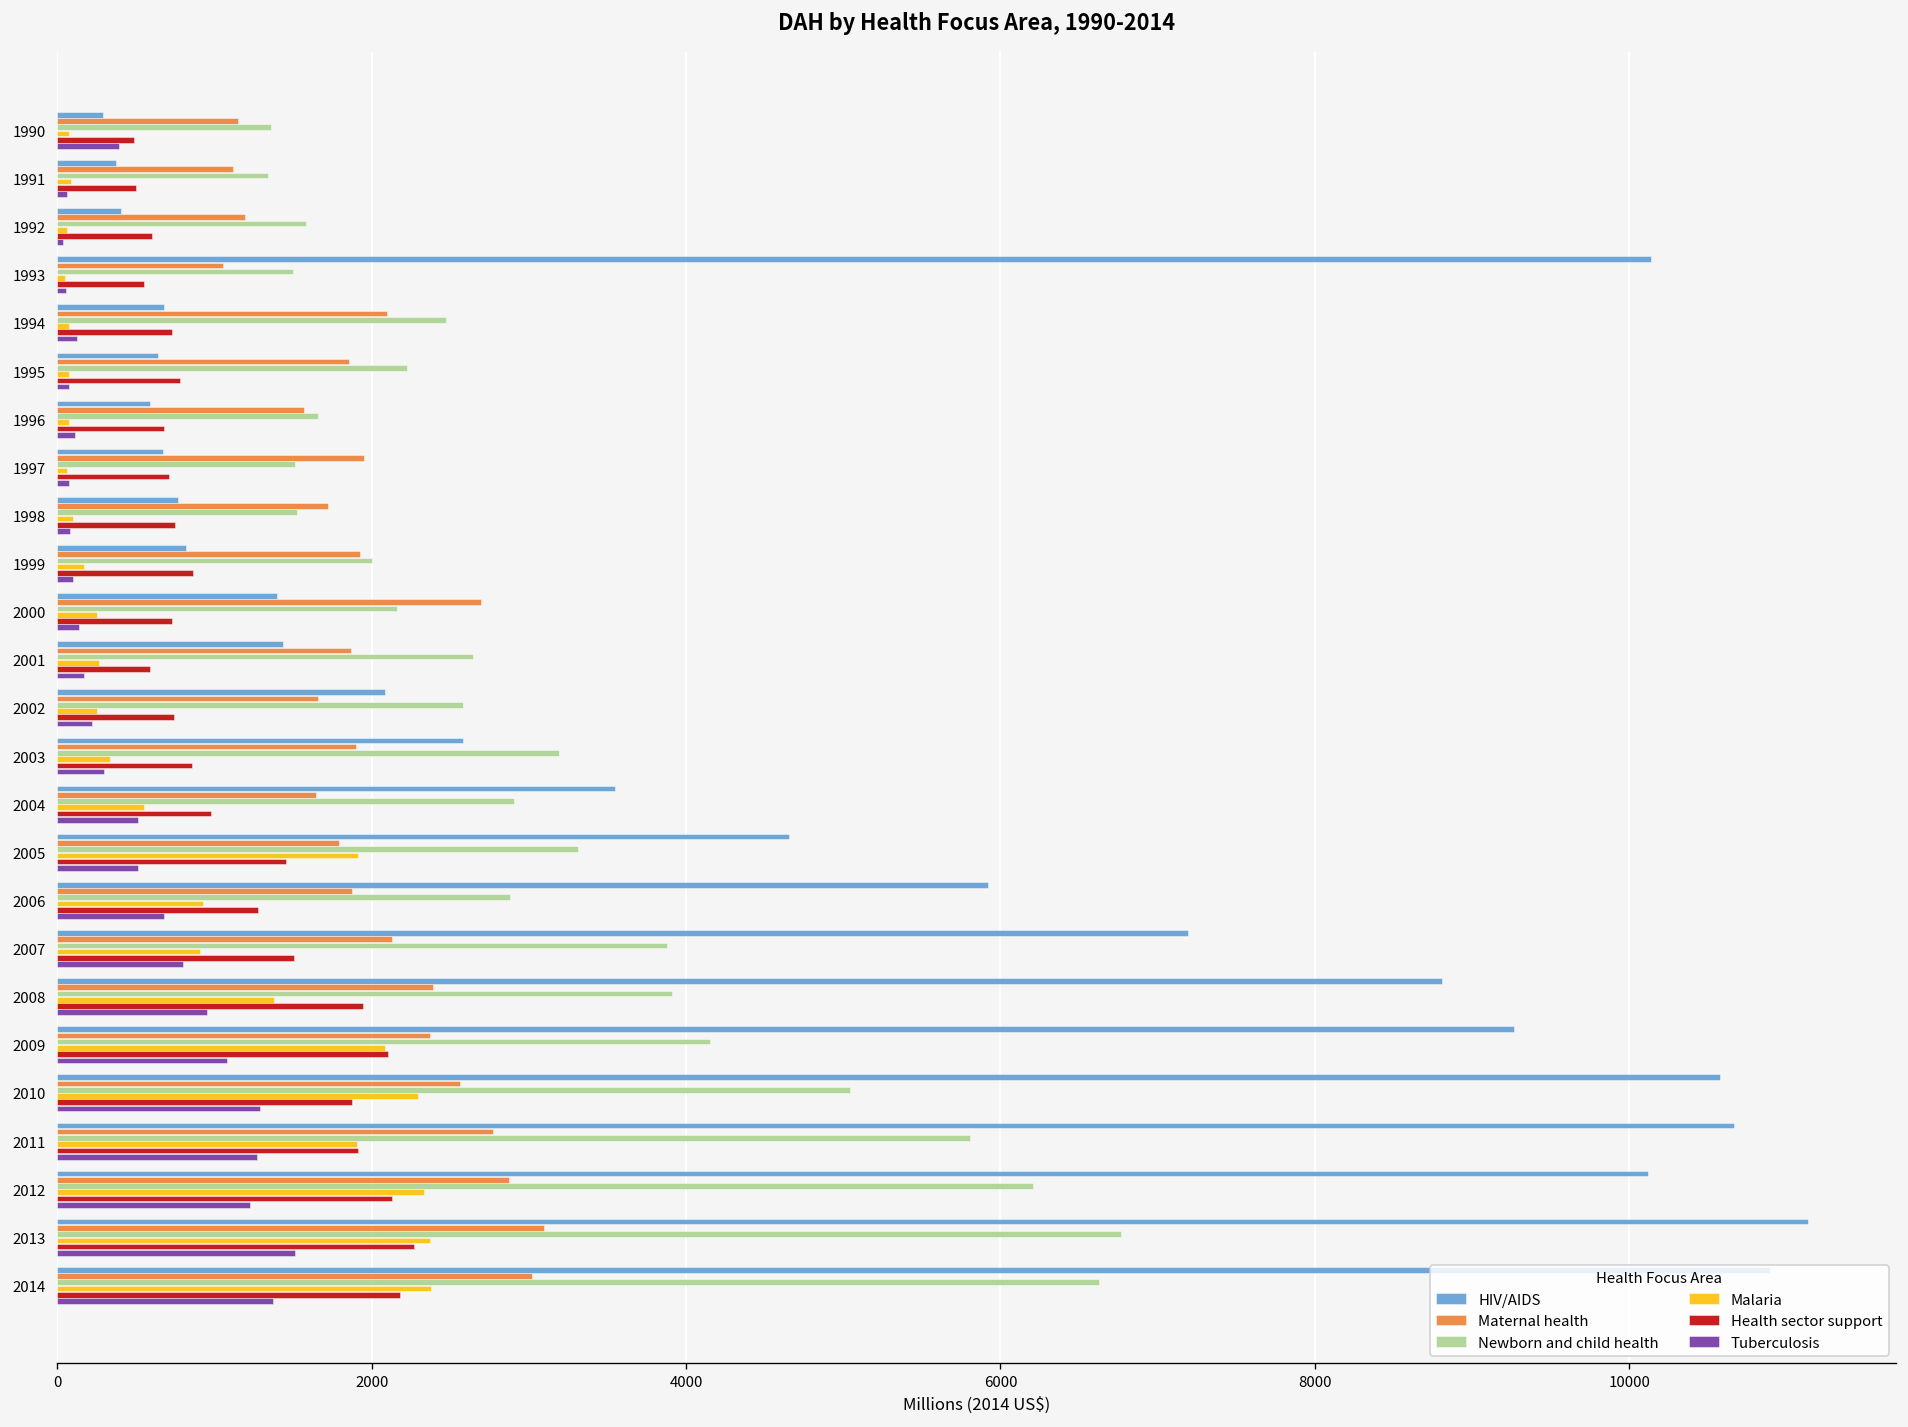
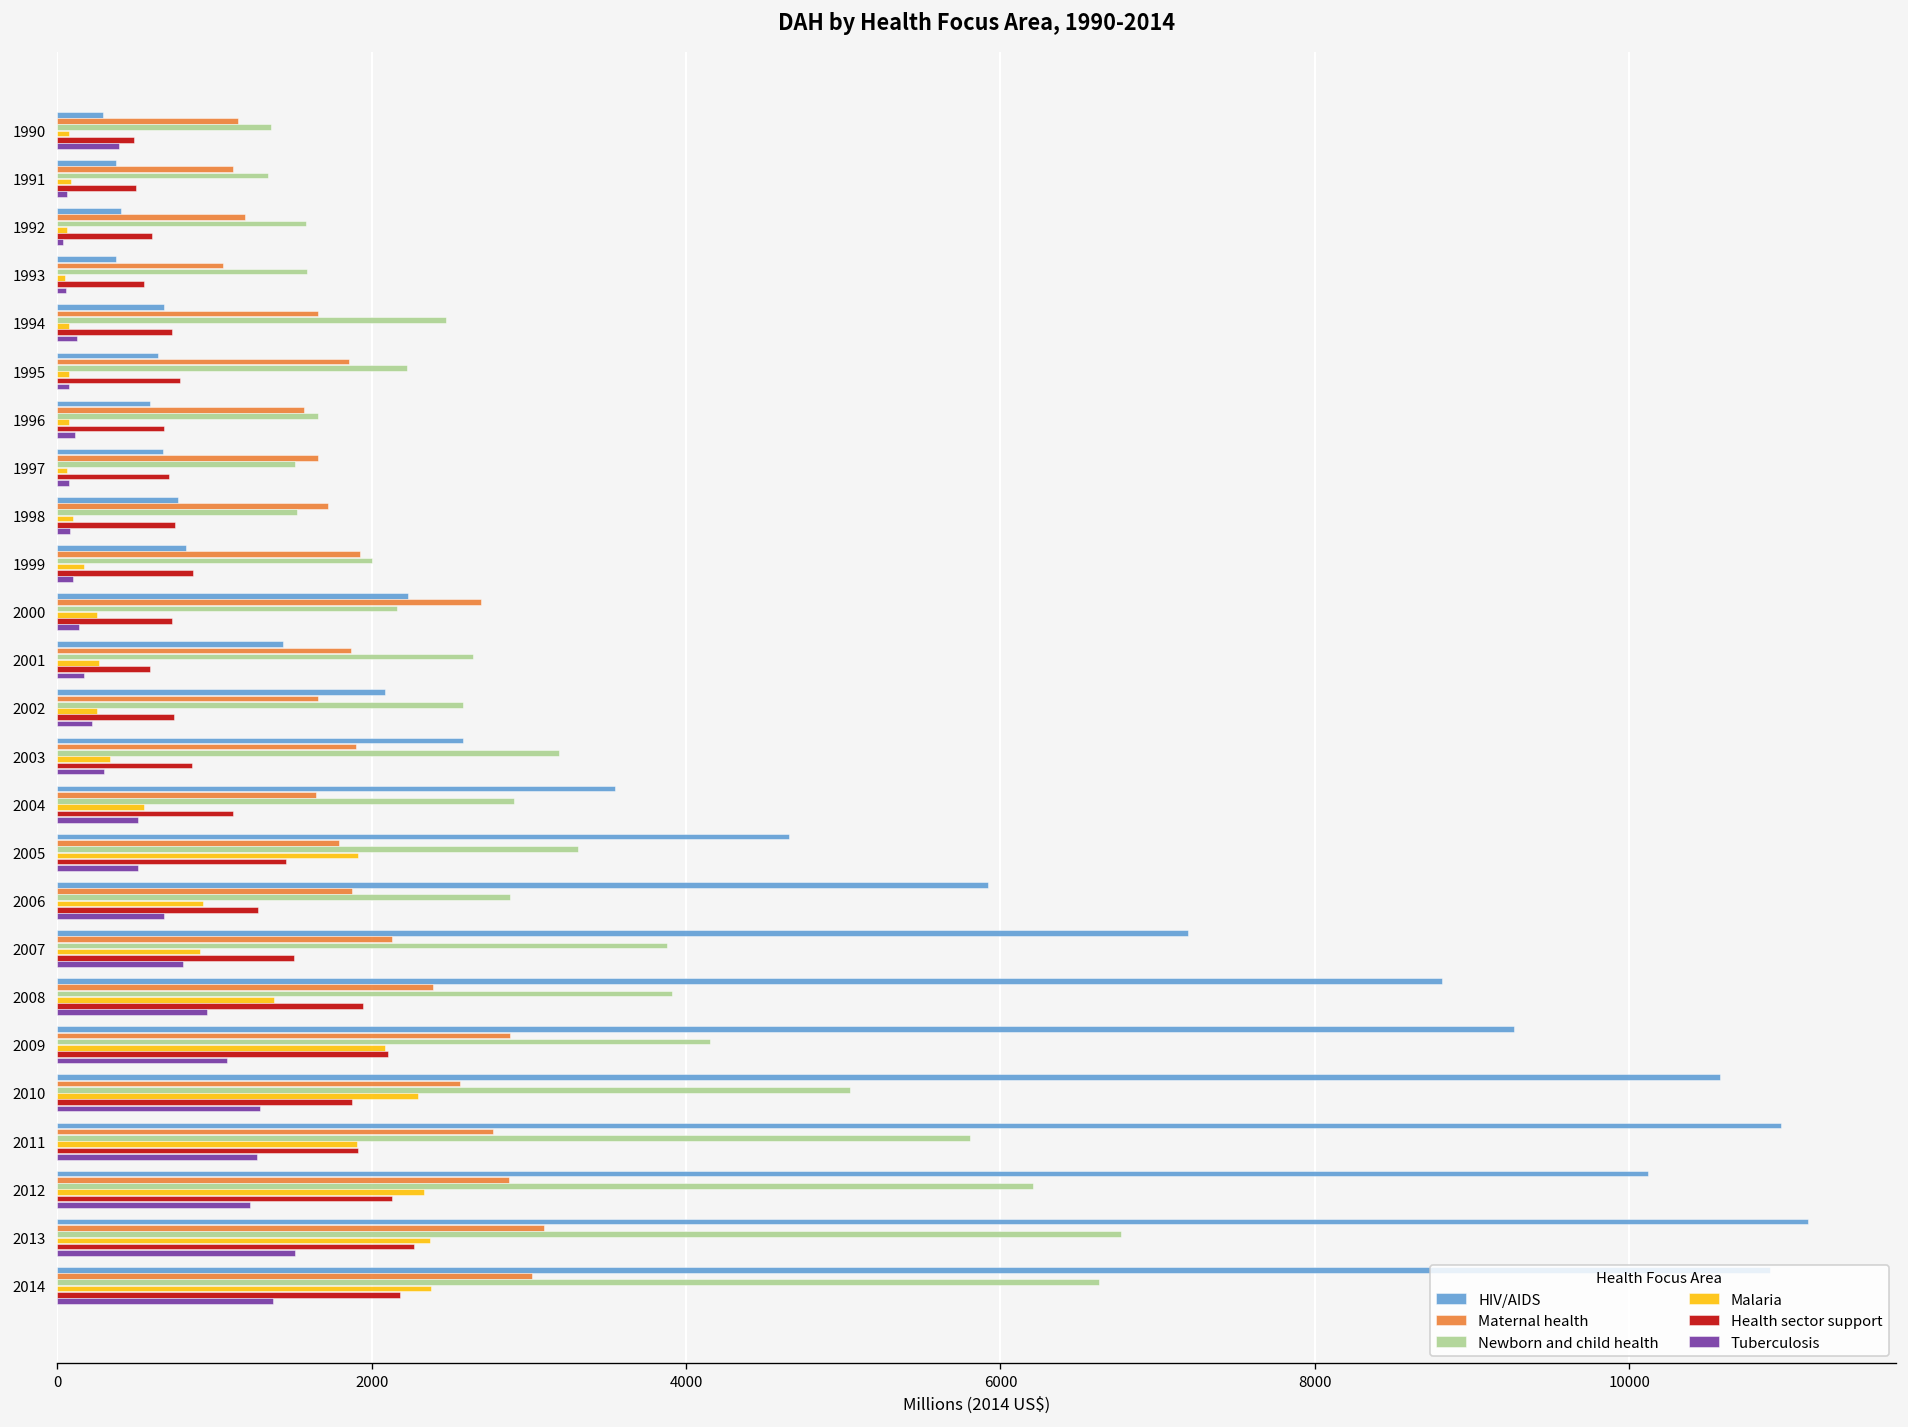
  {
    "HIV/AIDS": {
      "1990": 290,
      "1991": 370,
      "1992": 410,
-     "1993": 10140,
+     "1993": 380,
      "1994": 680,
      "1995": 640,
      "1996": 590,
      "1997": 670,
      "1998": 770,
      "1999": 820,
-     "2000": 1400,
+     "2000": 2230,
      "2001": 1440,
      "2002": 2090,
      "2003": 2580,
      "2004": 3550,
      "2005": 4660,
      "2006": 5920,
      "2007": 7190,
      "2008": 8810,
      "2009": 9270,
      "2010": 10580,
-     "2011": 10670,
+     "2011": 10970,
      "2012": 10120,
      "2013": 11140
    },
    "Maternal health": {
      "1990": 1150,
      "1991": 1120,
      "1992": 1190,
      "1993": 1050,
-     "1994": 2100,
+     "1994": 1660,
      "1995": 1860,
      "1996": 1570,
-     "1997": 1950,
+     "1997": 1660,
      "1998": 1730,
      "1999": 1930,
      "2000": 2690,
      "2001": 1870,
      "2002": 1660,
      "2003": 1900,
      "2004": 1650,
      "2005": 1790,
      "2006": 1880,
      "2007": 2130,
      "2008": 2390,
-     "2009": 2370,
+     "2009": 2880,
      "2010": 2560,
      "2011": 2770,
      "2012": 2870,
      "2013": 3100,
      "2014": 3020
    },
    "Newborn and child health": {
      "1990": 1360,
      "1991": 1340,
      "1992": 1580,
-     "1993": 1500,
+     "1993": 1590,
      "1994": 2470,
      "1995": 2230,
      "1996": 1660,
      "1997": 1520,
      "1998": 1520,
      "1999": 2000,
      "2000": 2160,
      "2001": 2650,
      "2002": 2580,
      "2003": 3190,
      "2004": 2900,
      "2005": 3310,
      "2006": 2880,
      "2007": 3880,
      "2008": 3910,
      "2009": 4150,
      "2010": 5040,
      "2011": 5800,
      "2012": 6210,
      "2013": 6770,
      "2014": 6630
    },
    "Malaria": {
      "1990": 70,
      "1991": 90,
      "1992": 60,
      "1993": 50,
      "1994": 80,
      "1995": 80,
      "1996": 70,
      "1997": 60,
      "1998": 100,
      "1999": 170,
      "2000": 250,
      "2001": 270,
      "2002": 250,
      "2003": 340,
      "2004": 550,
      "2005": 1910,
      "2006": 920,
      "2007": 910,
      "2008": 1380,
      "2009": 2090,
      "2010": 2290,
      "2011": 1910,
      "2012": 2330,
      "2013": 2370,
      "2014": 2380
    },
    "Health sector support": {
      "1990": 490,
      "1991": 500,
      "1992": 600,
      "1993": 550,
      "1994": 730,
      "1995": 780,
      "1996": 680,
      "1997": 710,
      "1998": 750,
      "1999": 860,
      "2000": 730,
      "2001": 590,
      "2002": 740,
      "2003": 860,
-     "2004": 980,
+     "2004": 1120,
      "2005": 1450,
      "2006": 1280,
      "2007": 1510,
      "2008": 1950,
      "2009": 2100,
      "2010": 1870,
      "2011": 1910,
      "2012": 2130,
      "2013": 2270,
      "2014": 2180
    },
    "Tuberculosis": {
      "1990": 390,
      "1991": 60,
      "1992": 40,
      "1993": 60,
      "1994": 130,
      "1995": 80,
      "1996": 120,
      "1997": 70,
      "1998": 80,
      "1999": 100,
      "2000": 140,
      "2001": 170,
      "2002": 220,
      "2003": 300,
      "2004": 510,
      "2005": 510,
      "2006": 680,
      "2007": 800,
      "2008": 950,
      "2009": 1080,
      "2010": 1290,
      "2011": 1270,
      "2012": 1230,
      "2013": 1510,
      "2014": 1370
    }
  }
